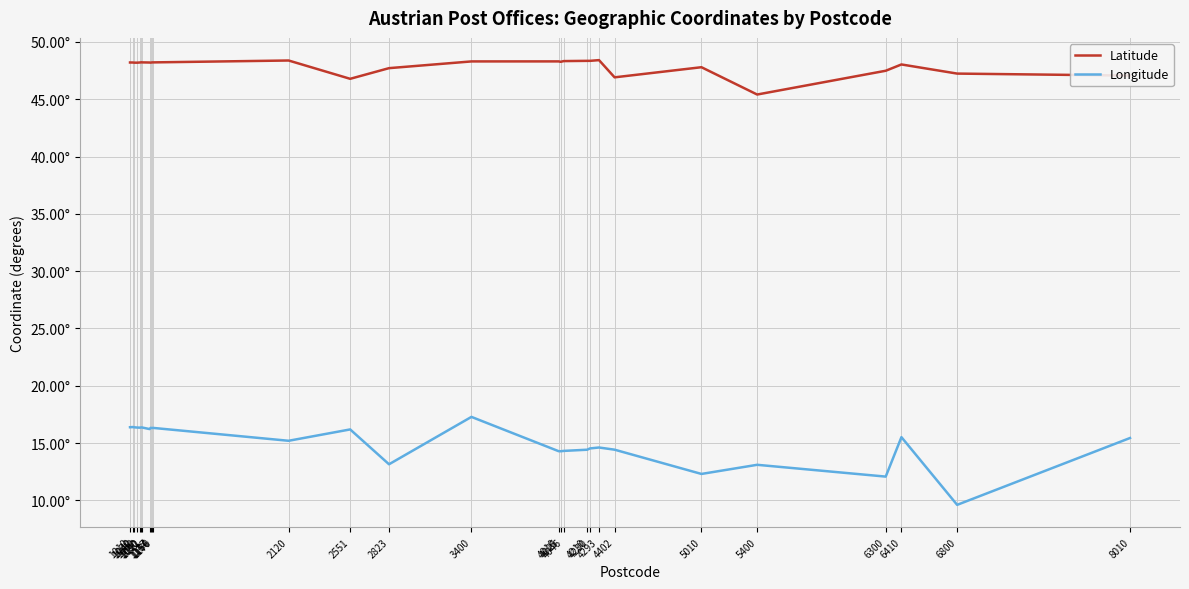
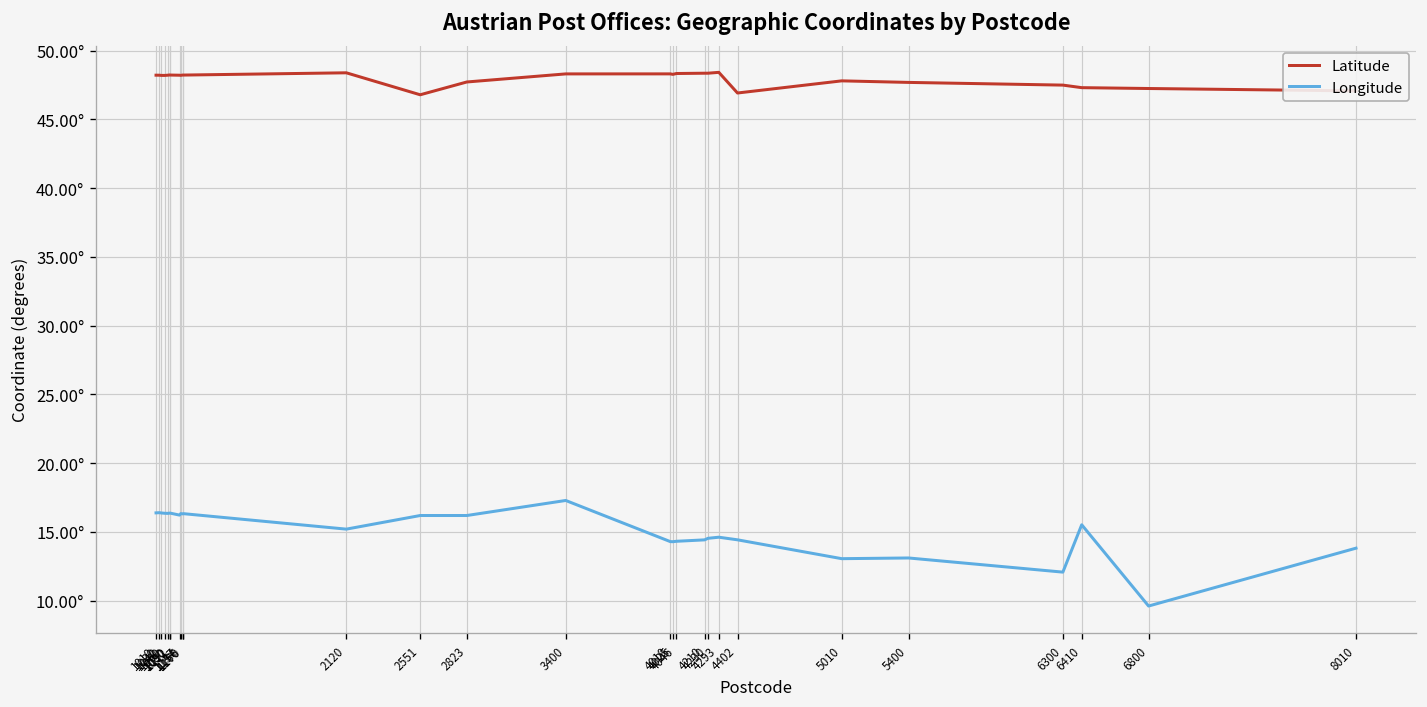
  {
    "Latitude": {
      "1010": "48.2°",
      "1030": "48.2°",
      "1040": "48.2°",
      "1060": "48.2°",
      "1080": "48.2°",
      "1090": "48.2°",
      "1092": "48.2°",
      "1147": "48.2°",
      "1154": "48.2°",
      "1166": "48.2°",
      "1170": "48.2°",
      "2120": "48.4°",
      "2551": "46.8°",
      "2823": "47.7°",
      "3400": "48.3°",
      "4010": "48.3°",
      "4025": "48.3°",
      "4046": "48.3°",
      "4210": "48.4°",
      "4230": "48.4°",
      "4293": "48.4°",
      "4402": "46.9°",
      "5010": "47.8°",
-     "5400": "45.4°",
+     "5400": "47.7°",
      "6300": "47.5°",
-     "6410": "48.0°",
+     "6410": "47.3°",
      "6800": "47.2°"
    },
    "Longitude": {
      "1010": "16.4°",
      "1030": "16.4°",
      "1040": "16.4°",
      "1060": "16.3°",
      "1080": "16.3°",
      "1090": "16.4°",
      "1092": "16.4°",
      "1147": "16.2°",
      "1154": "16.3°",
      "1166": "16.3°",
      "1170": "16.3°",
      "2120": "15.2°",
      "2551": "16.2°",
-     "2823": "13.1°",
+     "2823": "16.2°",
      "3400": "17.3°",
      "4010": "14.3°",
      "4025": "14.3°",
      "4046": "14.3°",
      "4210": "14.4°",
      "4230": "14.5°",
      "4293": "14.6°",
      "4402": "14.4°",
-     "5010": "12.3°",
+     "5010": "13.0°",
      "5400": "13.1°",
      "6300": "12.1°",
      "6410": "15.5°",
      "6800": "9.6°",
-     "8010": "15.4°"
+     "8010": "13.8°"
    }
  }
